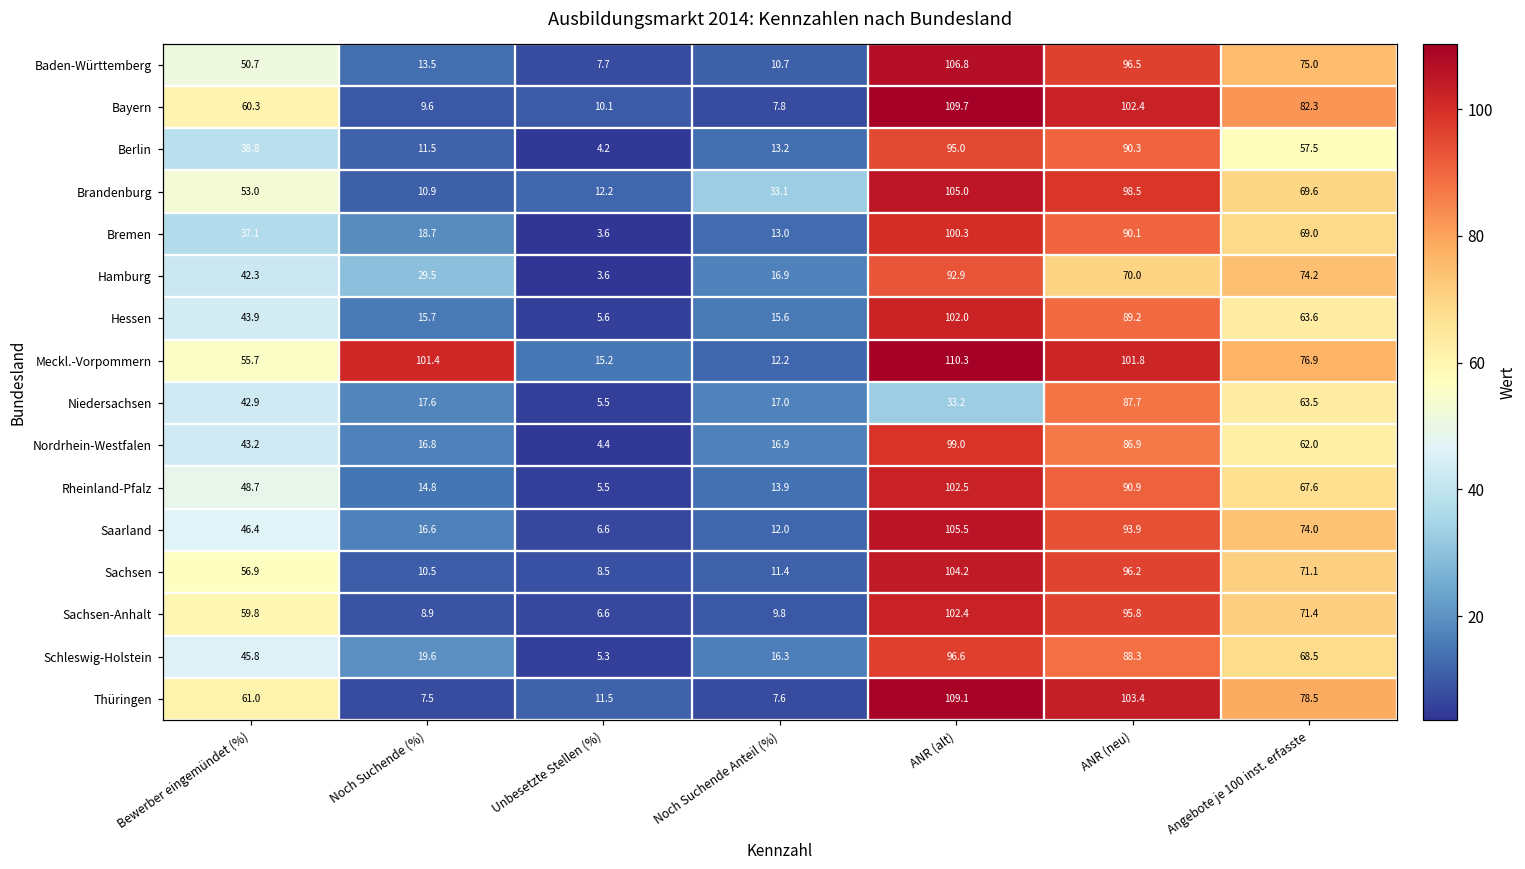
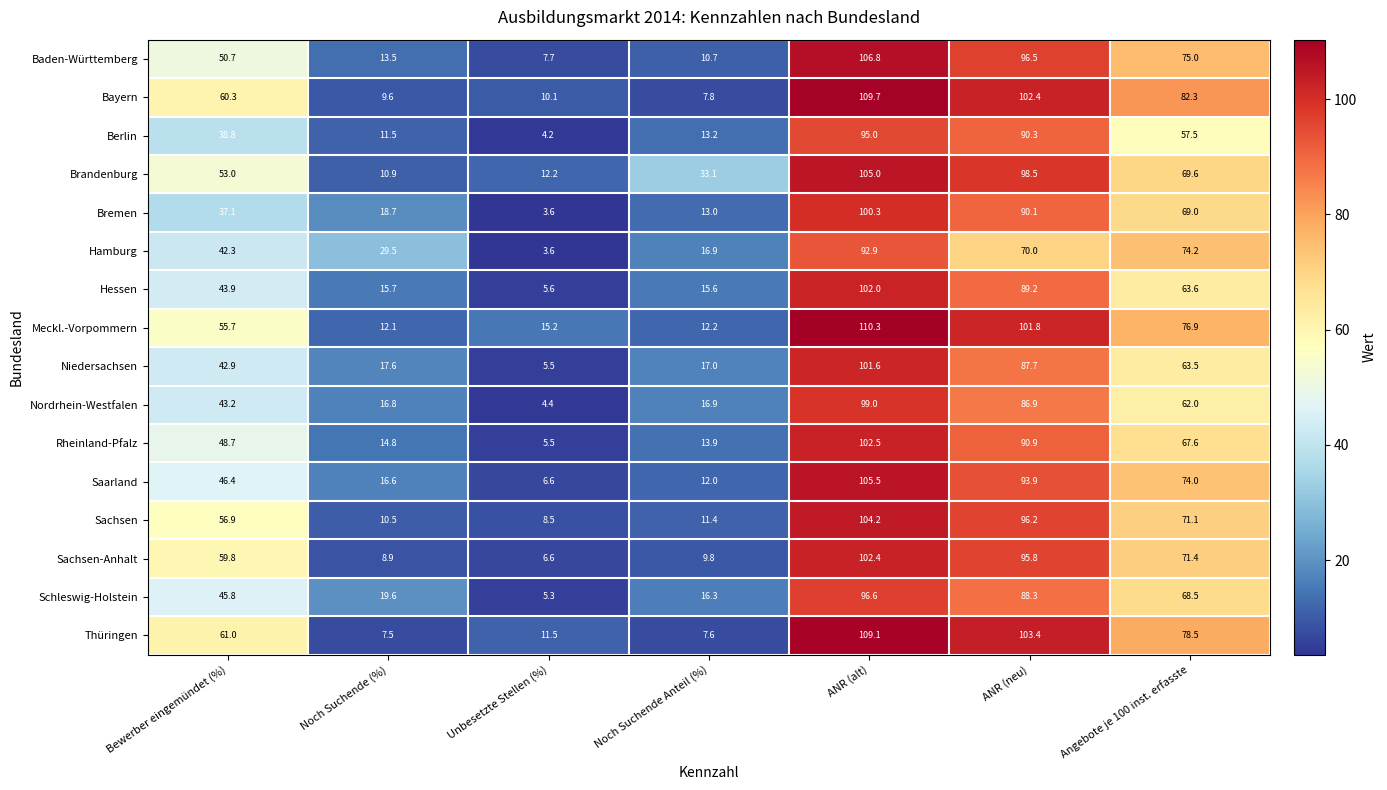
  {
    "Baden-Württemberg": {
      "Bewerber eingemündet (%)": 50.7,
      "Noch Suchende (%)": 13.5,
      "Unbesetzte Stellen (%)": 7.7,
      "Noch Suchende Anteil (%)": 10.7,
      "ANR (alt)": 106.8,
      "ANR (neu)": 96.5,
      "Angebote je 100 inst. erfasste": 75.0
    },
    "Bayern": {
      "Bewerber eingemündet (%)": 60.3,
      "Noch Suchende (%)": 9.6,
      "Unbesetzte Stellen (%)": 10.1,
      "Noch Suchende Anteil (%)": 7.8,
      "ANR (alt)": 109.7,
      "ANR (neu)": 102.4,
      "Angebote je 100 inst. erfasste": 82.3
    },
    "Berlin": {
      "Bewerber eingemündet (%)": 38.8,
      "Noch Suchende (%)": 11.5,
      "Unbesetzte Stellen (%)": 4.2,
      "Noch Suchende Anteil (%)": 13.2,
      "ANR (alt)": 95.0,
      "ANR (neu)": 90.3,
      "Angebote je 100 inst. erfasste": 57.5
    },
    "Brandenburg": {
      "Bewerber eingemündet (%)": 53.0,
      "Noch Suchende (%)": 10.9,
      "Unbesetzte Stellen (%)": 12.2,
      "Noch Suchende Anteil (%)": 33.1,
      "ANR (alt)": 105.0,
      "ANR (neu)": 98.5,
      "Angebote je 100 inst. erfasste": 69.6
    },
    "Bremen": {
      "Bewerber eingemündet (%)": 37.1,
      "Noch Suchende (%)": 18.7,
      "Unbesetzte Stellen (%)": 3.6,
      "Noch Suchende Anteil (%)": 13.0,
      "ANR (alt)": 100.3,
      "ANR (neu)": 90.1,
      "Angebote je 100 inst. erfasste": 69.0
    },
    "Hamburg": {
      "Bewerber eingemündet (%)": 42.3,
      "Noch Suchende (%)": 29.5,
      "Unbesetzte Stellen (%)": 3.6,
      "Noch Suchende Anteil (%)": 16.9,
      "ANR (alt)": 92.9,
      "ANR (neu)": 70.0,
      "Angebote je 100 inst. erfasste": 74.2
    },
    "Hessen": {
      "Bewerber eingemündet (%)": 43.9,
      "Noch Suchende (%)": 15.7,
      "Unbesetzte Stellen (%)": 5.6,
      "Noch Suchende Anteil (%)": 15.6,
      "ANR (alt)": 102.0,
      "ANR (neu)": 89.2,
      "Angebote je 100 inst. erfasste": 63.6
    },
    "Meckl.-Vorpommern": {
      "Bewerber eingemündet (%)": 55.7,
-     "Noch Suchende (%)": 101.4,
+     "Noch Suchende (%)": 12.1,
      "Unbesetzte Stellen (%)": 15.2,
      "Noch Suchende Anteil (%)": 12.2,
      "ANR (alt)": 110.3,
      "ANR (neu)": 101.8,
      "Angebote je 100 inst. erfasste": 76.9
    },
    "Niedersachsen": {
      "Bewerber eingemündet (%)": 42.9,
      "Noch Suchende (%)": 17.6,
      "Unbesetzte Stellen (%)": 5.5,
      "Noch Suchende Anteil (%)": 17.0,
-     "ANR (alt)": 33.2,
+     "ANR (alt)": 101.6,
      "ANR (neu)": 87.7,
      "Angebote je 100 inst. erfasste": 63.5
    },
    "Nordrhein-Westfalen": {
      "Bewerber eingemündet (%)": 43.2,
      "Noch Suchende (%)": 16.8,
      "Unbesetzte Stellen (%)": 4.4,
      "Noch Suchende Anteil (%)": 16.9,
      "ANR (alt)": 99.0,
      "ANR (neu)": 86.9,
      "Angebote je 100 inst. erfasste": 62.0
    },
    "Rheinland-Pfalz": {
      "Bewerber eingemündet (%)": 48.7,
      "Noch Suchende (%)": 14.8,
      "Unbesetzte Stellen (%)": 5.5,
      "Noch Suchende Anteil (%)": 13.9,
      "ANR (alt)": 102.5,
      "ANR (neu)": 90.9,
      "Angebote je 100 inst. erfasste": 67.6
    },
    "Saarland": {
      "Bewerber eingemündet (%)": 46.4,
      "Noch Suchende (%)": 16.6,
      "Unbesetzte Stellen (%)": 6.6,
      "Noch Suchende Anteil (%)": 12.0,
      "ANR (alt)": 105.5,
      "ANR (neu)": 93.9,
      "Angebote je 100 inst. erfasste": 74.0
    },
    "Sachsen": {
      "Bewerber eingemündet (%)": 56.9,
      "Noch Suchende (%)": 10.5,
      "Unbesetzte Stellen (%)": 8.5,
      "Noch Suchende Anteil (%)": 11.4,
      "ANR (alt)": 104.2,
      "ANR (neu)": 96.2,
      "Angebote je 100 inst. erfasste": 71.1
    },
    "Sachsen-Anhalt": {
      "Bewerber eingemündet (%)": 59.8,
      "Noch Suchende (%)": 8.9,
      "Unbesetzte Stellen (%)": 6.6,
      "Noch Suchende Anteil (%)": 9.8,
      "ANR (alt)": 102.4,
      "ANR (neu)": 95.8,
      "Angebote je 100 inst. erfasste": 71.4
    },
    "Schleswig-Holstein": {
      "Bewerber eingemündet (%)": 45.8,
      "Noch Suchende (%)": 19.6,
      "Unbesetzte Stellen (%)": 5.3,
      "Noch Suchende Anteil (%)": 16.3,
      "ANR (alt)": 96.6,
      "ANR (neu)": 88.3,
      "Angebote je 100 inst. erfasste": 68.5
    },
    "Thüringen": {
      "Bewerber eingemündet (%)": 61.0,
      "Noch Suchende (%)": 7.5,
      "Unbesetzte Stellen (%)": 11.5,
      "Noch Suchende Anteil (%)": 7.6,
      "ANR (alt)": 109.1,
      "ANR (neu)": 103.4,
      "Angebote je 100 inst. erfasste": 78.5
    }
  }
